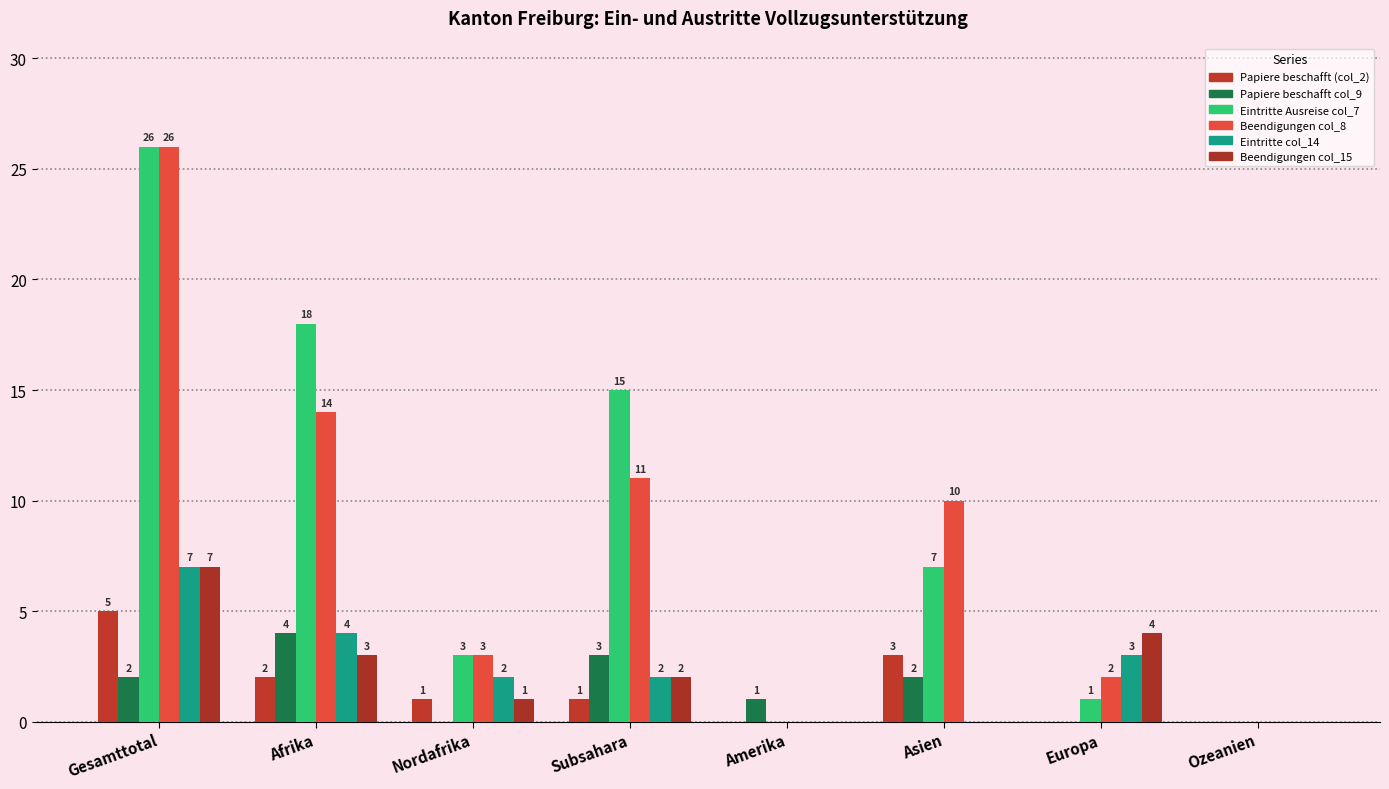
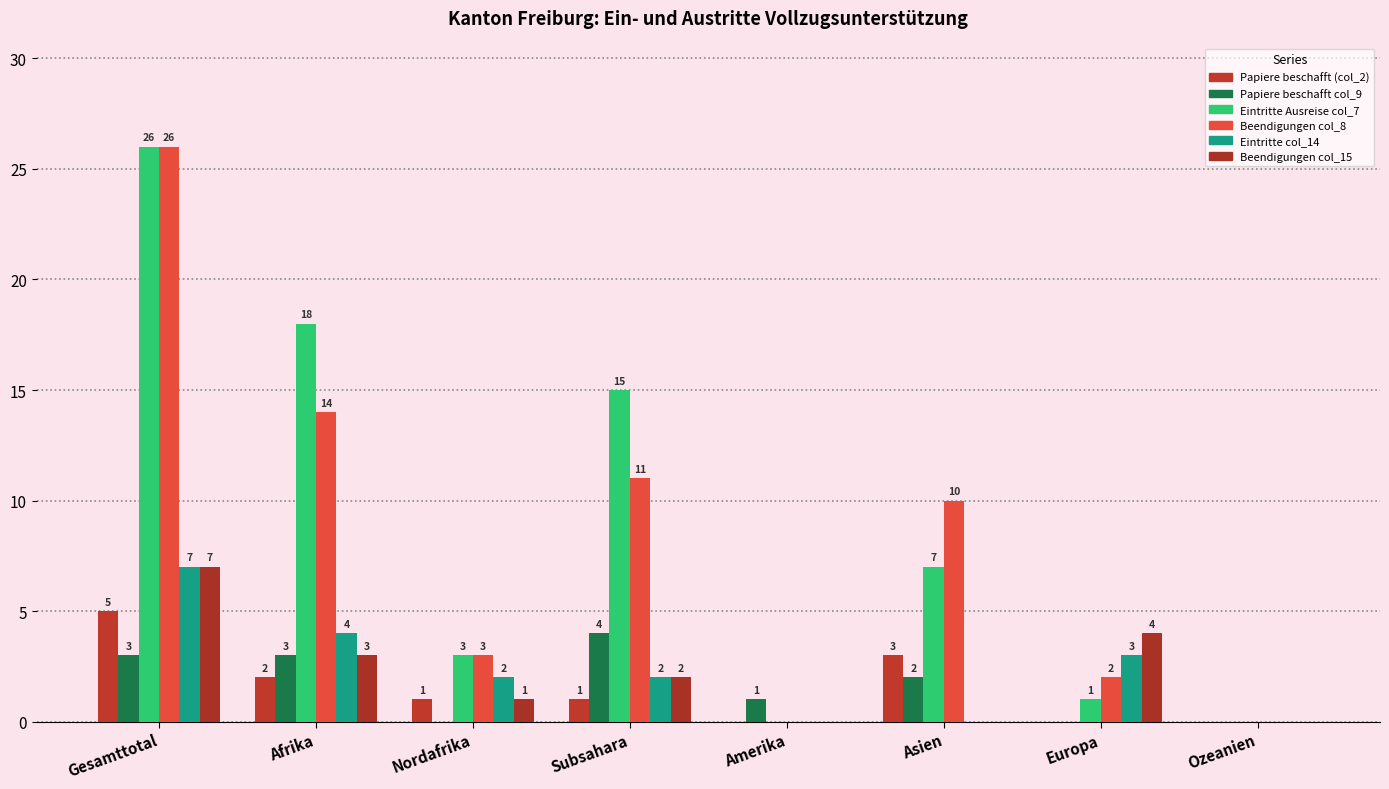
  {
    "Papiere beschafft col_9": {
-     "Gesamttotal": 2,
-     "Afrika": 4,
-     "Subsahara": 3,
+     "Gesamttotal": 3,
+     "Afrika": 3,
+     "Subsahara": 4,
      "Amerika": 1,
      "Asien": 2
    }
  }
